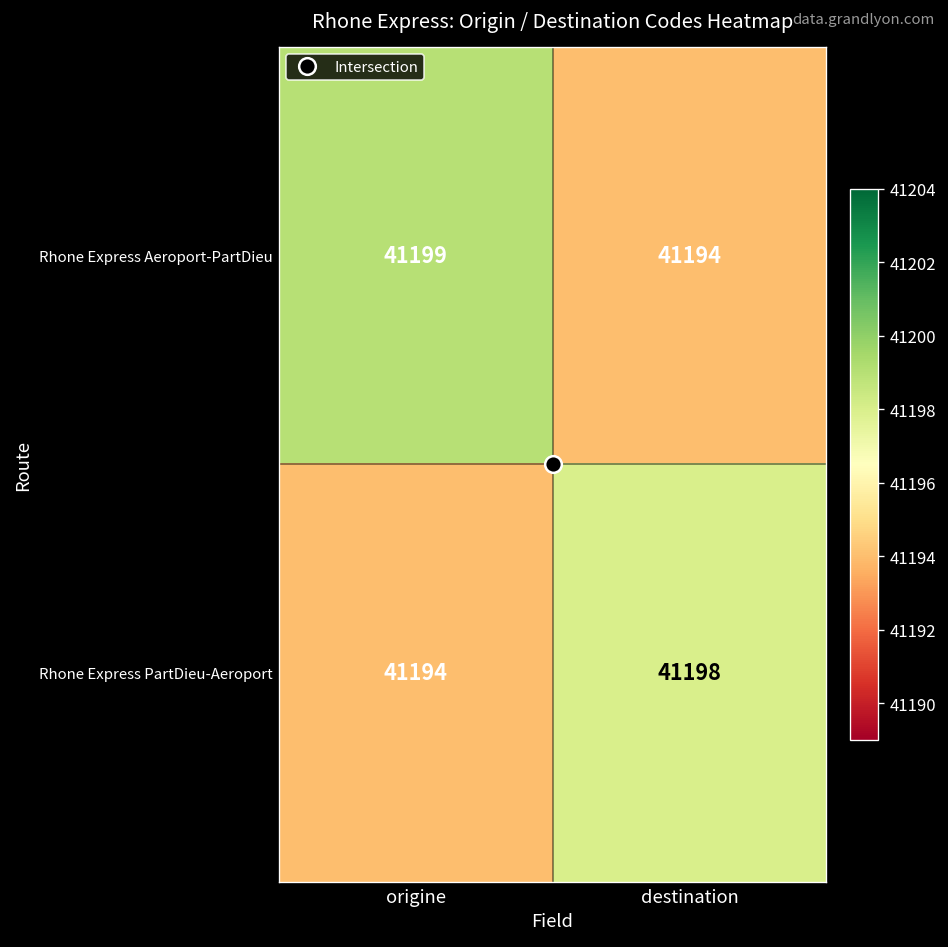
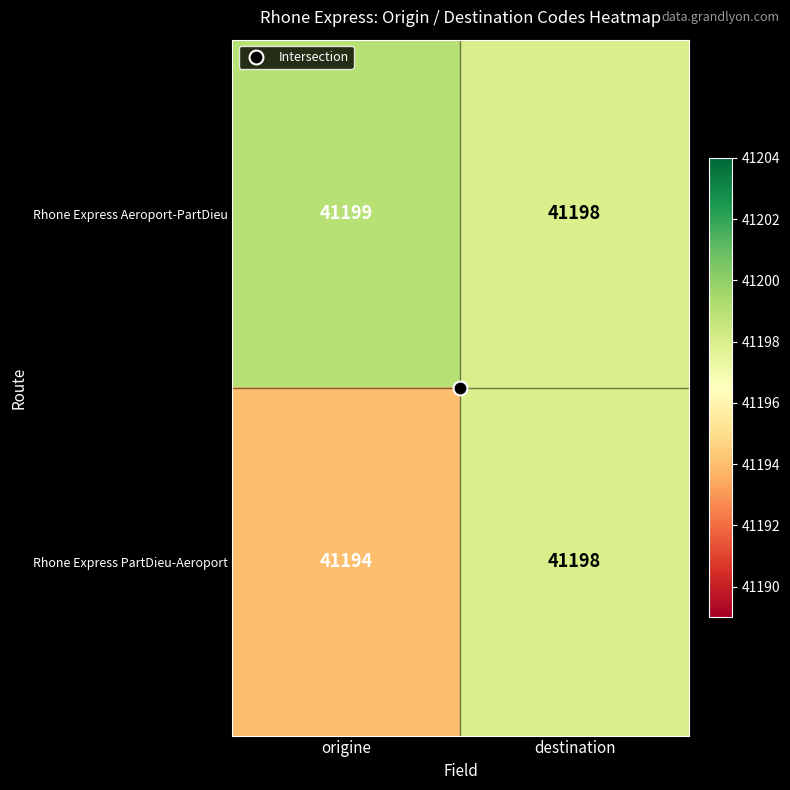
  {
    "Rhone Express Aeroport-PartDieu": {
      "origine": 41199,
-     "destination": 41194
+     "destination": 41198
    },
    "Rhone Express PartDieu-Aeroport": {
      "origine": 41194,
      "destination": 41198
    }
  }
